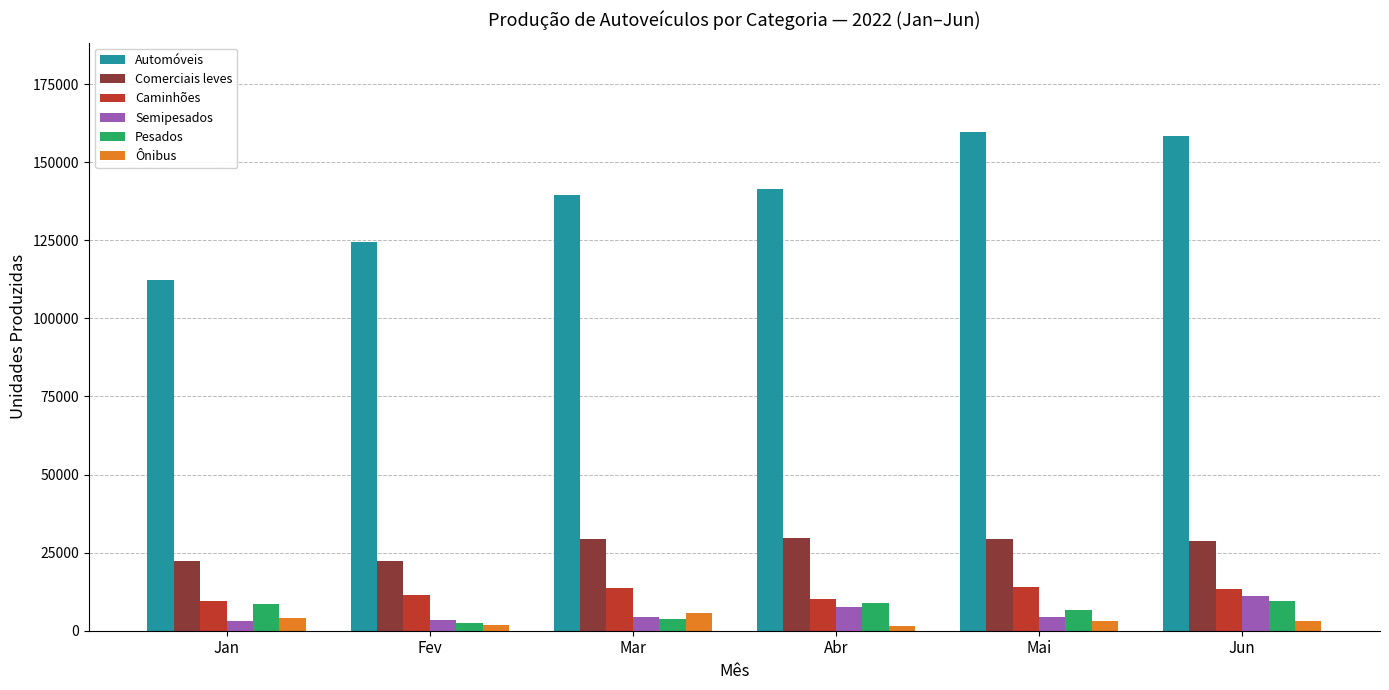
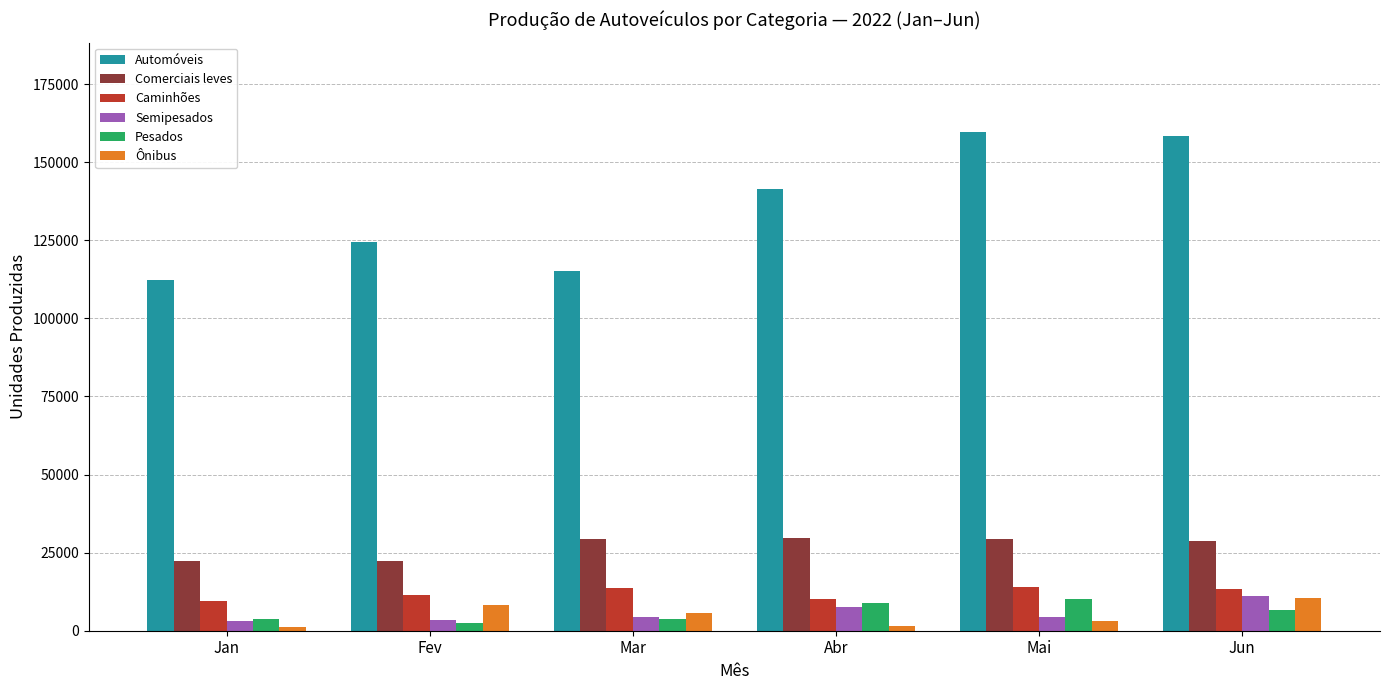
  {
    "Automóveis": {
      "Jan": 112000,
      "Fev": 124000,
-     "Mar": 140000,
+     "Mar": 115000,
      "Abr": 141000,
      "Mai": 160000,
      "Jun": 158000
    },
    "Semipesados": {
      "Jan": 3000,
      "Fev": 3000,
      "Mar": 4000,
      "Abr": 8000,
      "Mai": 4000,
      "Jun": 11000
    },
    "Pesados": {
-     "Jan": 9000,
+     "Jan": 4000,
      "Fev": 2000,
      "Mar": 4000,
      "Abr": 9000,
-     "Mai": 7000,
-     "Jun": 9000
+     "Mai": 10000,
+     "Jun": 7000
    },
    "Ônibus": {
-     "Jan": 4000,
-     "Fev": 2000,
+     "Jan": 1000,
+     "Fev": 8000,
      "Mar": 6000,
      "Abr": 2000,
      "Mai": 3000,
-     "Jun": 3000
+     "Jun": 10000
    }
  }
